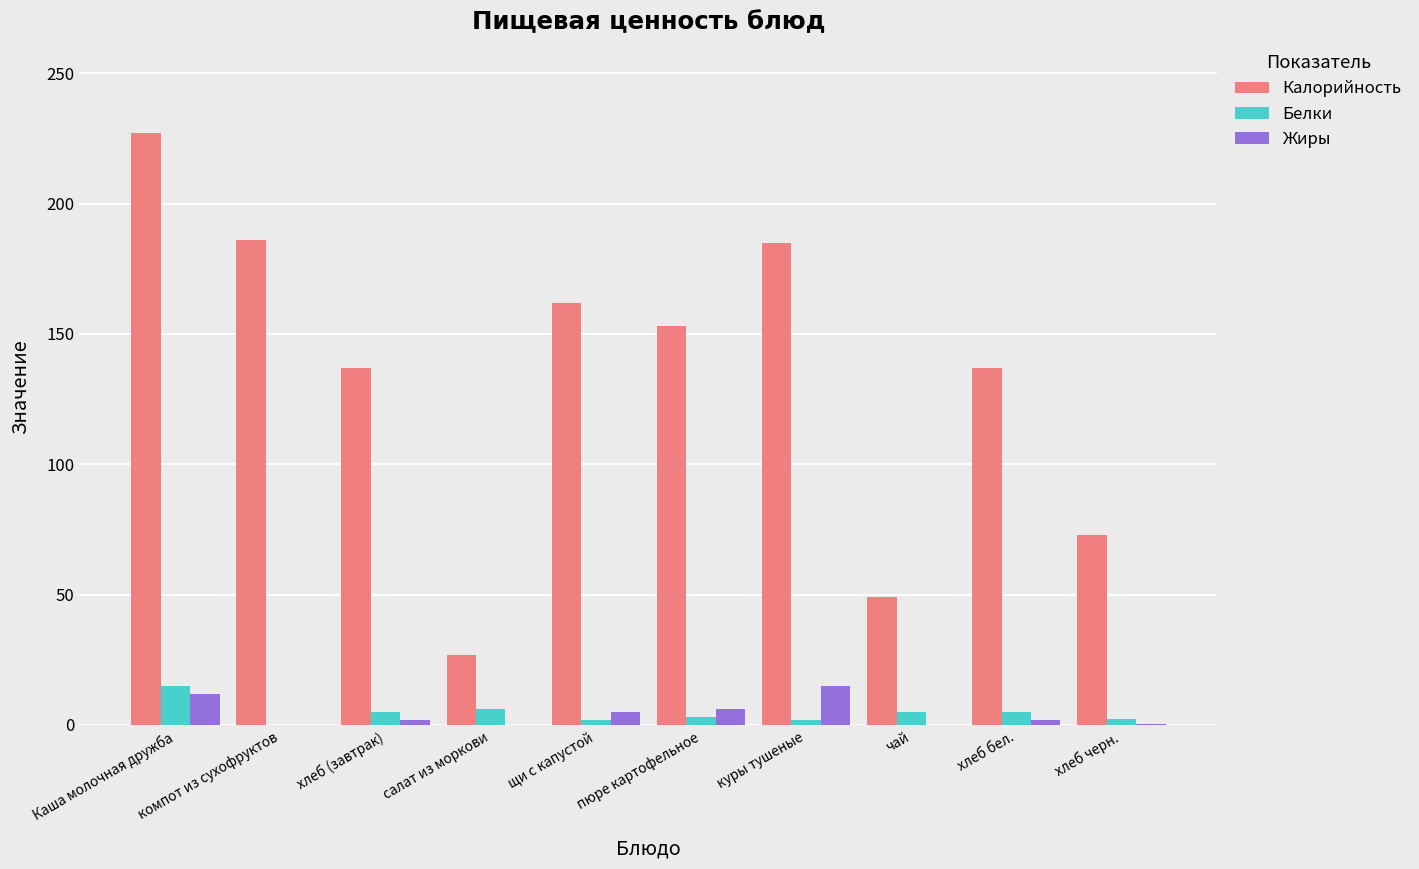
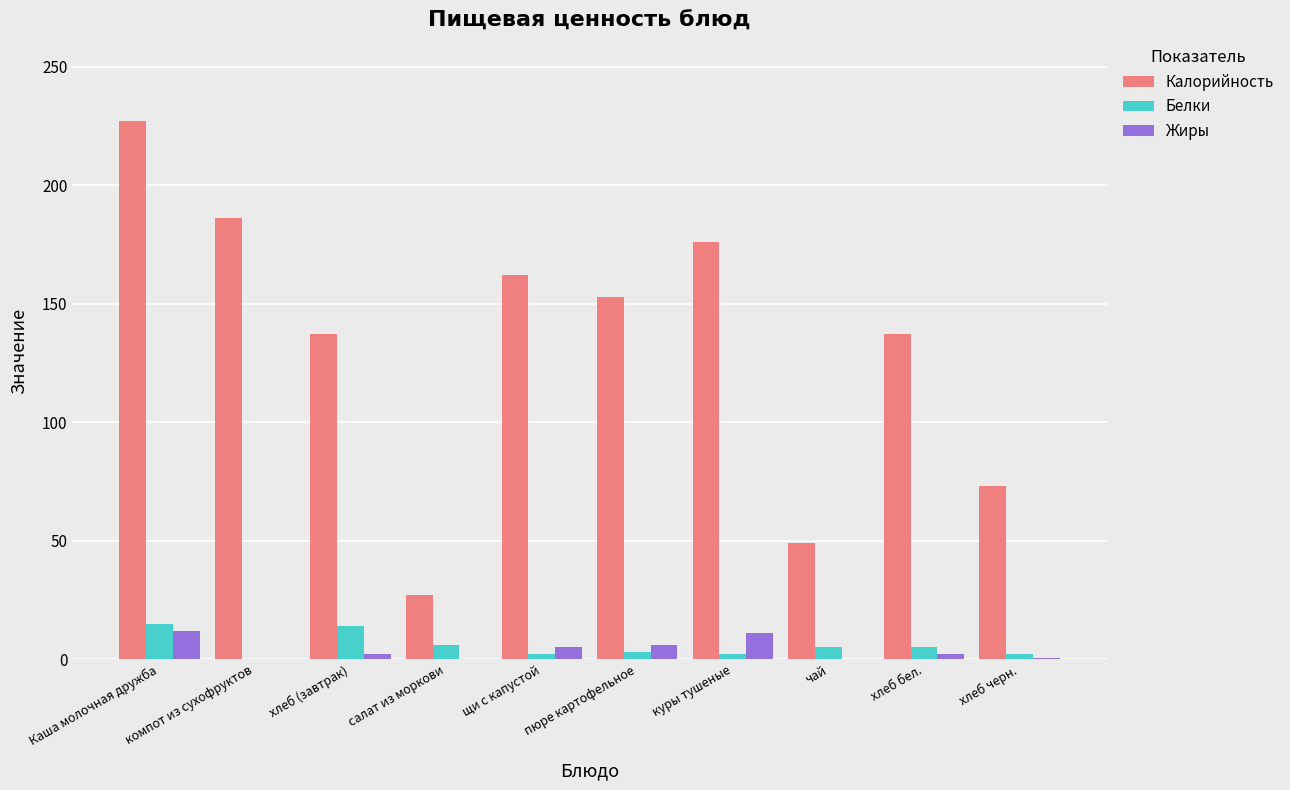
  {
    "Калорийность": {
      "Каша молочная дружба": 227,
      "компот из сухофруктов": 186,
      "хлеб (завтрак)": 137,
      "салат из моркови": 27,
      "щи с капустой": 162,
      "пюре картофельное": 153,
-     "куры тушеные": 185,
+     "куры тушеные": 176,
      "чай": 49,
      "хлеб бел.": 137,
      "хлеб черн.": 73
    },
    "Белки": {
      "Каша молочная дружба": 15,
      "компот из сухофруктов": 0,
-     "хлеб (завтрак)": 5,
+     "хлеб (завтрак)": 14,
      "салат из моркови": 6,
      "щи с капустой": 2,
      "пюре картофельное": 3,
      "куры тушеные": 2,
      "чай": 5,
      "хлеб бел.": 5,
      "хлеб черн.": 2
    },
    "Жиры": {
      "Каша молочная дружба": 12,
      "компот из сухофруктов": 0,
      "хлеб (завтрак)": 2,
      "салат из моркови": 0,
      "щи с капустой": 5,
      "пюре картофельное": 6,
-     "куры тушеные": 15,
+     "куры тушеные": 11,
      "чай": 0,
      "хлеб бел.": 2
    }
  }
